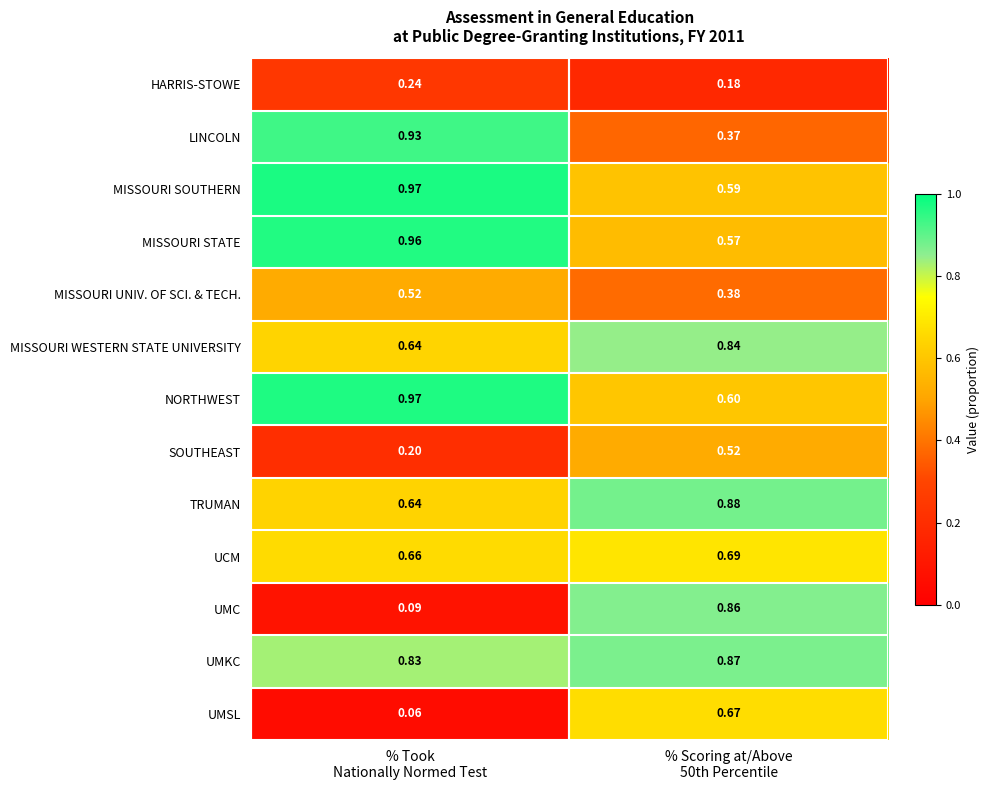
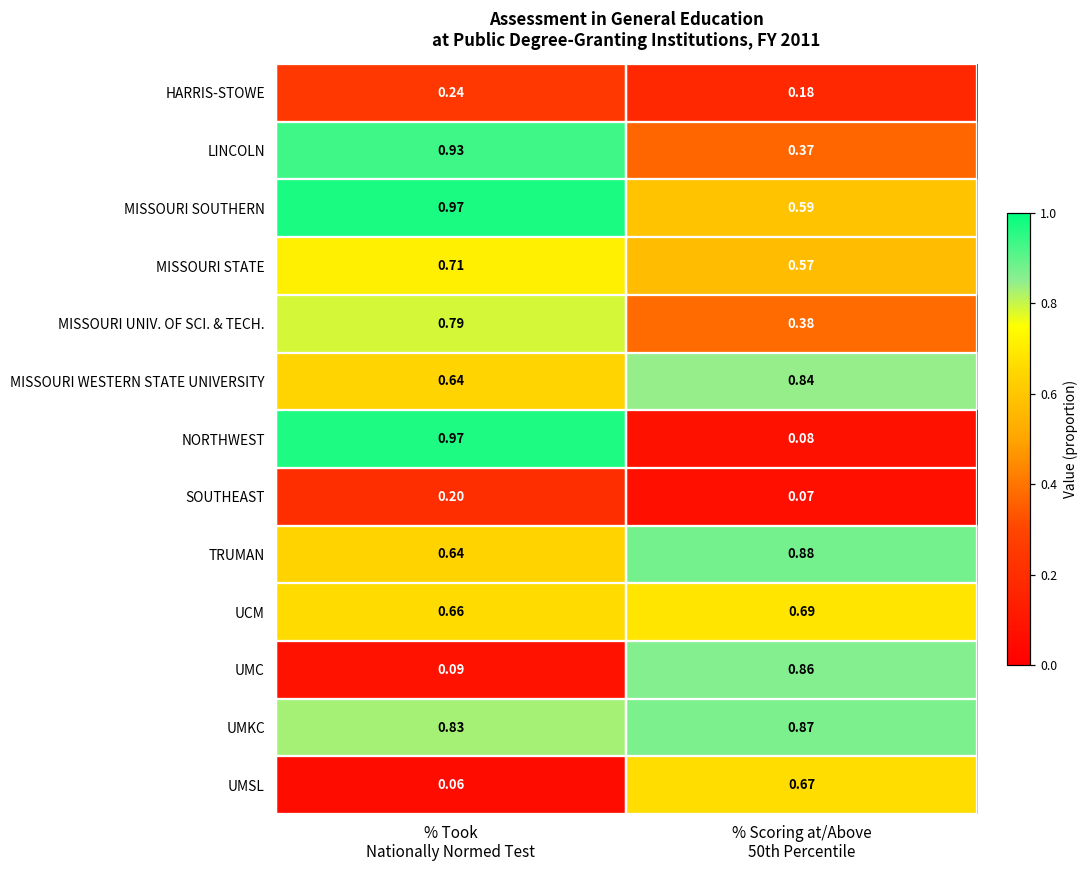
  {
    "HARRIS-STOWE": {
      "% Took Nationally Normed Test": 0.24,
      "% Scoring at/Above 50th Percentile": 0.18
    },
    "LINCOLN": {
      "% Took Nationally Normed Test": 0.93,
      "% Scoring at/Above 50th Percentile": 0.37
    },
    "MISSOURI SOUTHERN": {
      "% Took Nationally Normed Test": 0.97,
      "% Scoring at/Above 50th Percentile": 0.59
    },
    "MISSOURI STATE": {
-     "% Took Nationally Normed Test": 0.96,
+     "% Took Nationally Normed Test": 0.71,
      "% Scoring at/Above 50th Percentile": 0.57
    },
    "MISSOURI UNIV. OF SCI. & TECH.": {
-     "% Took Nationally Normed Test": 0.52,
+     "% Took Nationally Normed Test": 0.79,
      "% Scoring at/Above 50th Percentile": 0.38
    },
    "MISSOURI WESTERN STATE UNIVERSITY": {
      "% Took Nationally Normed Test": 0.64,
      "% Scoring at/Above 50th Percentile": 0.84
    },
    "NORTHWEST": {
      "% Took Nationally Normed Test": 0.97,
-     "% Scoring at/Above 50th Percentile": 0.60
+     "% Scoring at/Above 50th Percentile": 0.08
    },
    "SOUTHEAST": {
      "% Took Nationally Normed Test": 0.20,
-     "% Scoring at/Above 50th Percentile": 0.52
+     "% Scoring at/Above 50th Percentile": 0.07
    },
    "TRUMAN": {
      "% Took Nationally Normed Test": 0.64,
      "% Scoring at/Above 50th Percentile": 0.88
    },
    "UCM": {
      "% Took Nationally Normed Test": 0.66,
      "% Scoring at/Above 50th Percentile": 0.69
    },
    "UMC": {
      "% Took Nationally Normed Test": 0.09,
      "% Scoring at/Above 50th Percentile": 0.86
    },
    "UMKC": {
      "% Took Nationally Normed Test": 0.83,
      "% Scoring at/Above 50th Percentile": 0.87
    },
    "UMSL": {
      "% Took Nationally Normed Test": 0.06,
      "% Scoring at/Above 50th Percentile": 0.67
    }
  }
